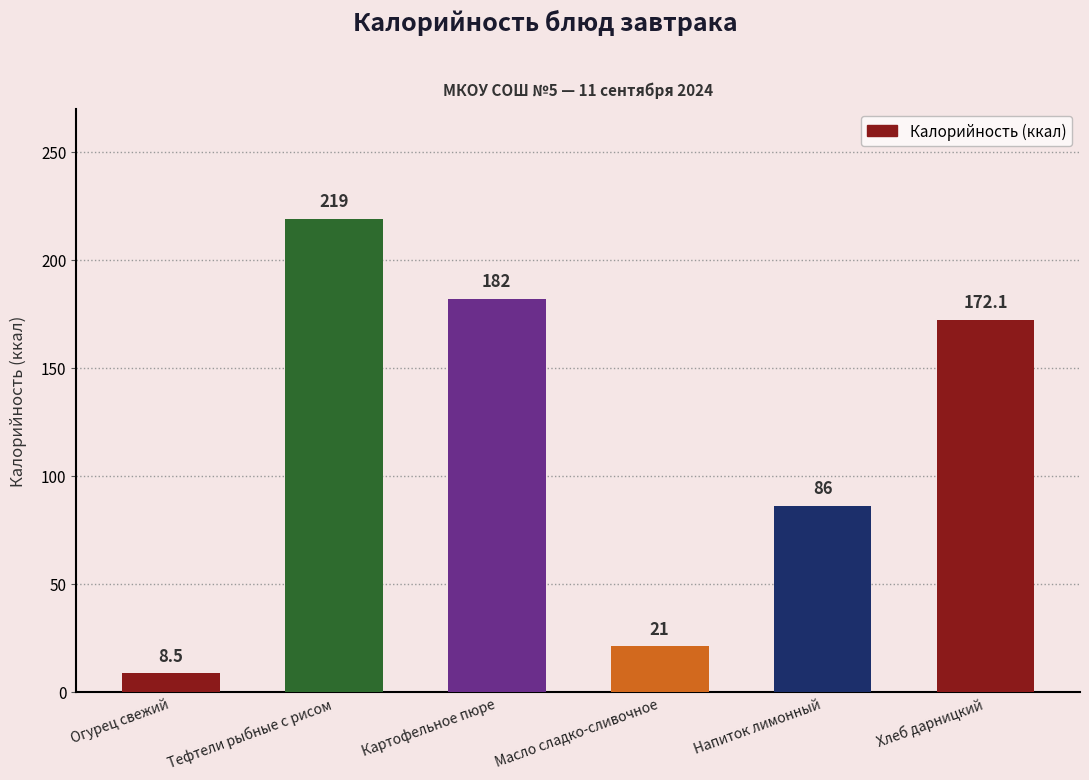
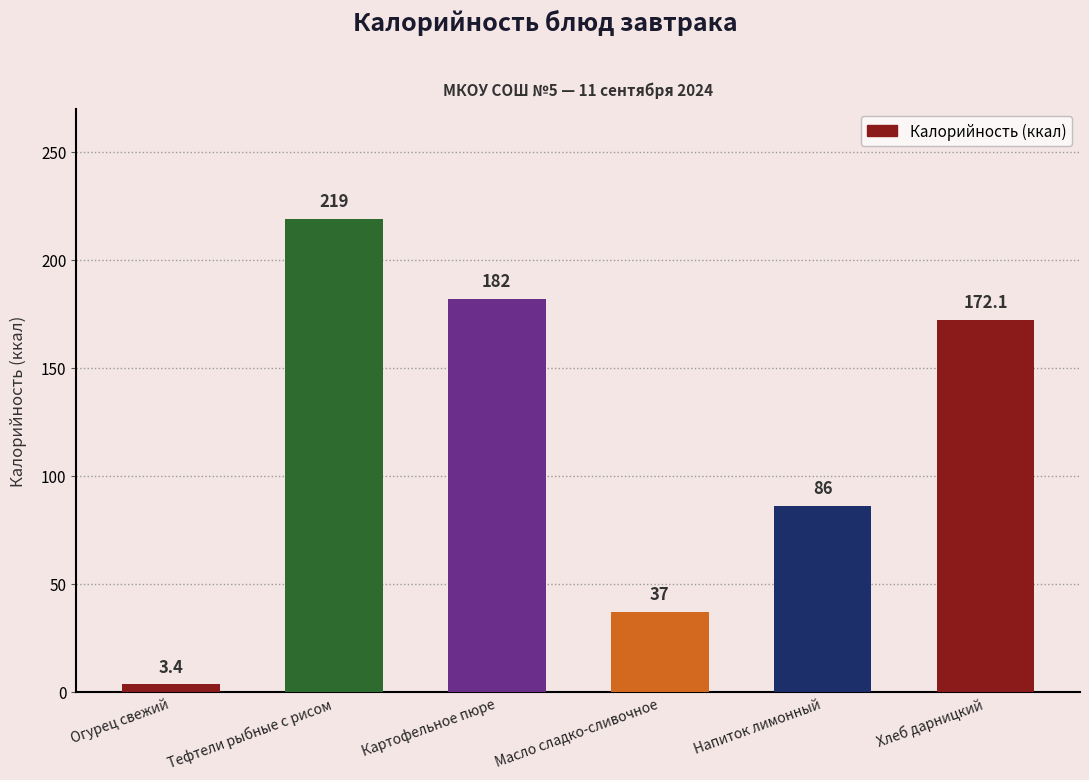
  {
-   "Огурец свежий": 8.5,
+   "Огурец свежий": 3.4,
    "Тефтели рыбные с рисом": 219,
    "Картофельное пюре": 182,
-   "Масло сладко-сливочное": 21,
+   "Масло сладко-сливочное": 37,
    "Напиток лимонный": 86,
    "Хлеб дарницкий": 172.1
  }
